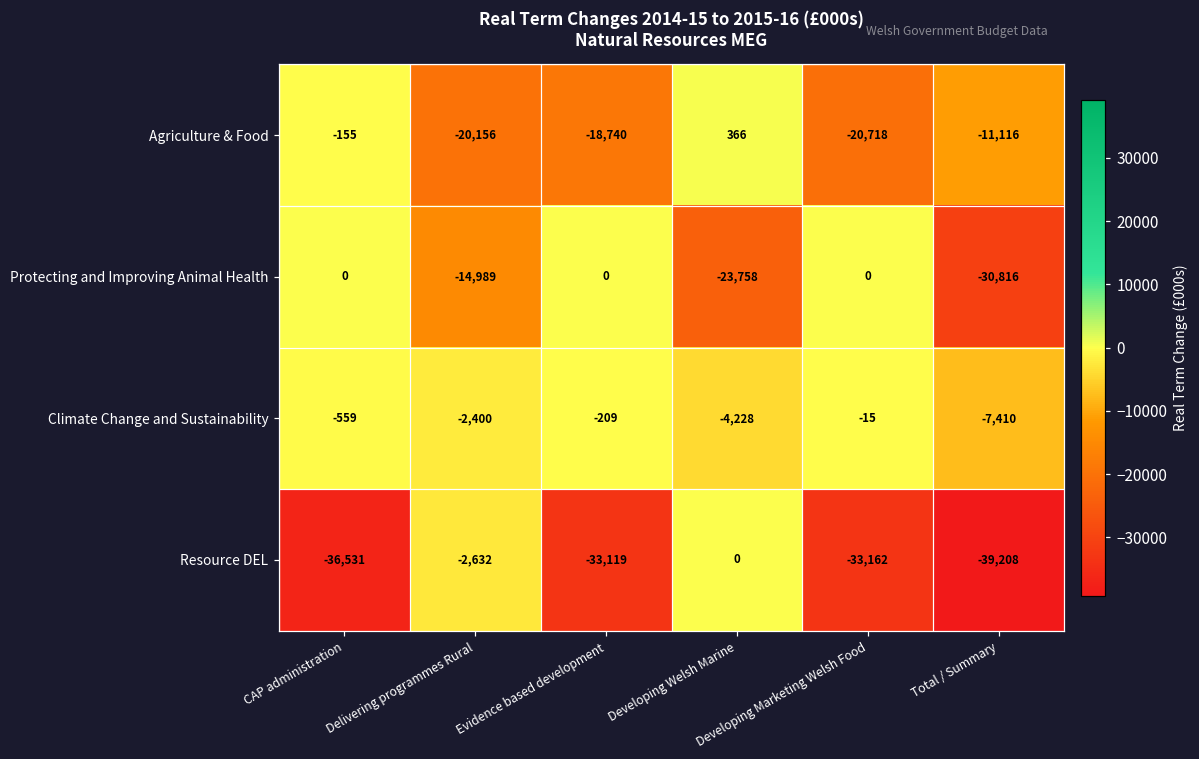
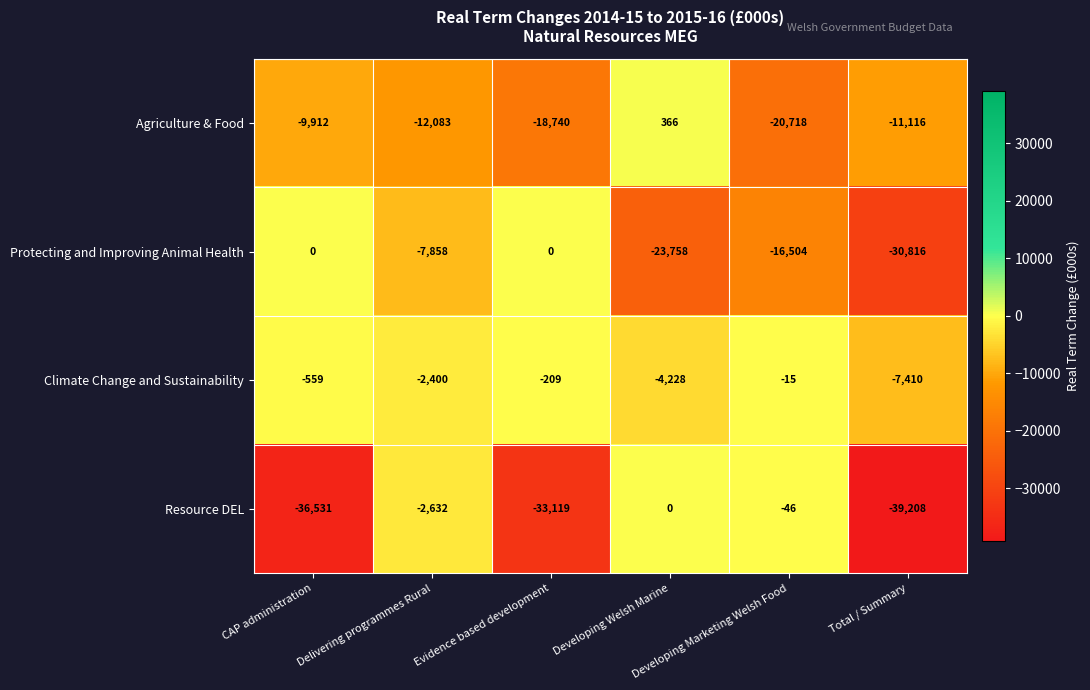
  {
    "Agriculture & Food": {
-     "CAP administration": "-155",
-     "Delivering programmes Rural": "-20,156",
+     "CAP administration": "-9,912",
+     "Delivering programmes Rural": "-12,083",
      "Evidence based development": "-18,740",
      "Developing Welsh Marine": "366",
      "Developing Marketing Welsh Food": "-20,718",
      "Total / Summary": "-11,116"
    },
    "Protecting and Improving Animal Health": {
      "CAP administration": "0",
-     "Delivering programmes Rural": "-14,989",
+     "Delivering programmes Rural": "-7,858",
      "Evidence based development": "0",
      "Developing Welsh Marine": "-23,758",
-     "Developing Marketing Welsh Food": "0",
+     "Developing Marketing Welsh Food": "-16,504",
      "Total / Summary": "-30,816"
    },
    "Climate Change and Sustainability": {
      "CAP administration": "-559",
      "Delivering programmes Rural": "-2,400",
      "Evidence based development": "-209",
      "Developing Welsh Marine": "-4,228",
      "Developing Marketing Welsh Food": "-15",
      "Total / Summary": "-7,410"
    },
    "Resource DEL": {
      "CAP administration": "-36,531",
      "Delivering programmes Rural": "-2,632",
      "Evidence based development": "-33,119",
      "Developing Welsh Marine": "0",
-     "Developing Marketing Welsh Food": "-33,162",
+     "Developing Marketing Welsh Food": "-46",
      "Total / Summary": "-39,208"
    }
  }
